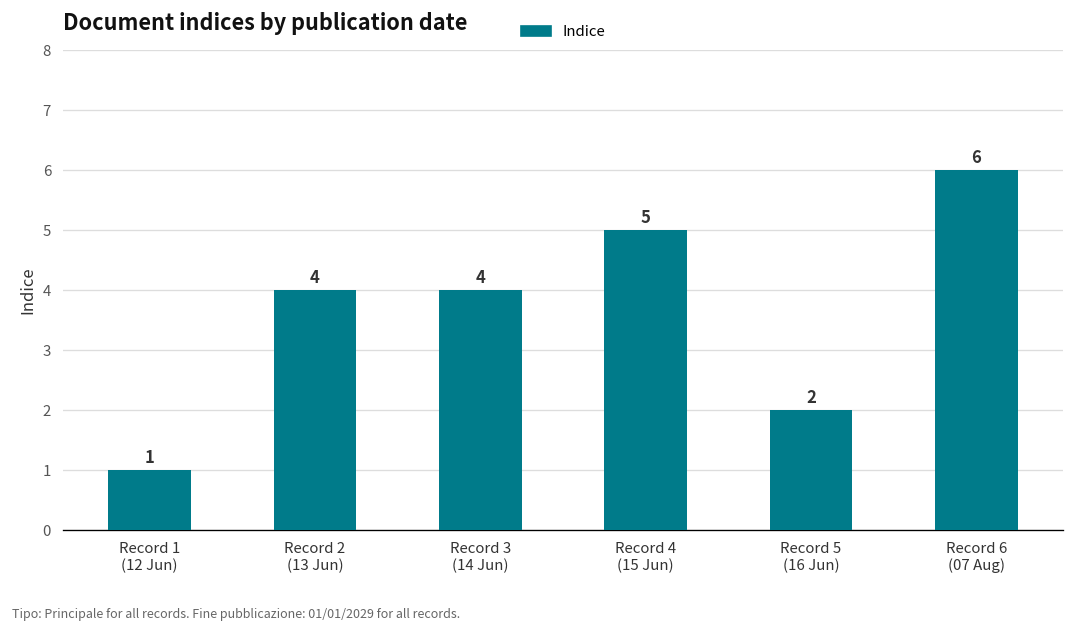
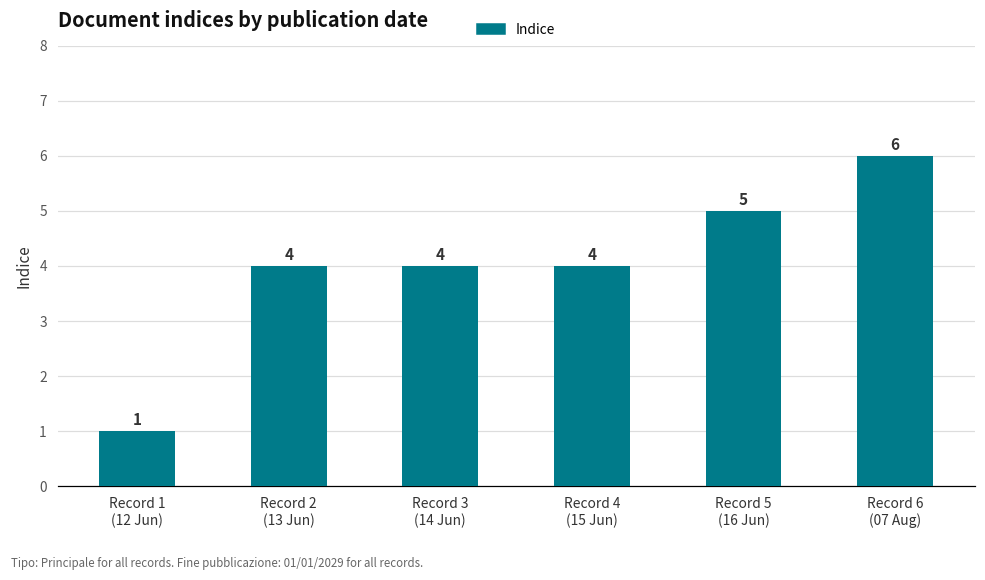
  {
    "Record 1 (12 Jun)": 1,
    "Record 2 (13 Jun)": 4,
    "Record 3 (14 Jun)": 4,
-   "Record 4 (15 Jun)": 5,
-   "Record 5 (16 Jun)": 2,
+   "Record 4 (15 Jun)": 4,
+   "Record 5 (16 Jun)": 5,
    "Record 6 (07 Aug)": 6
  }
